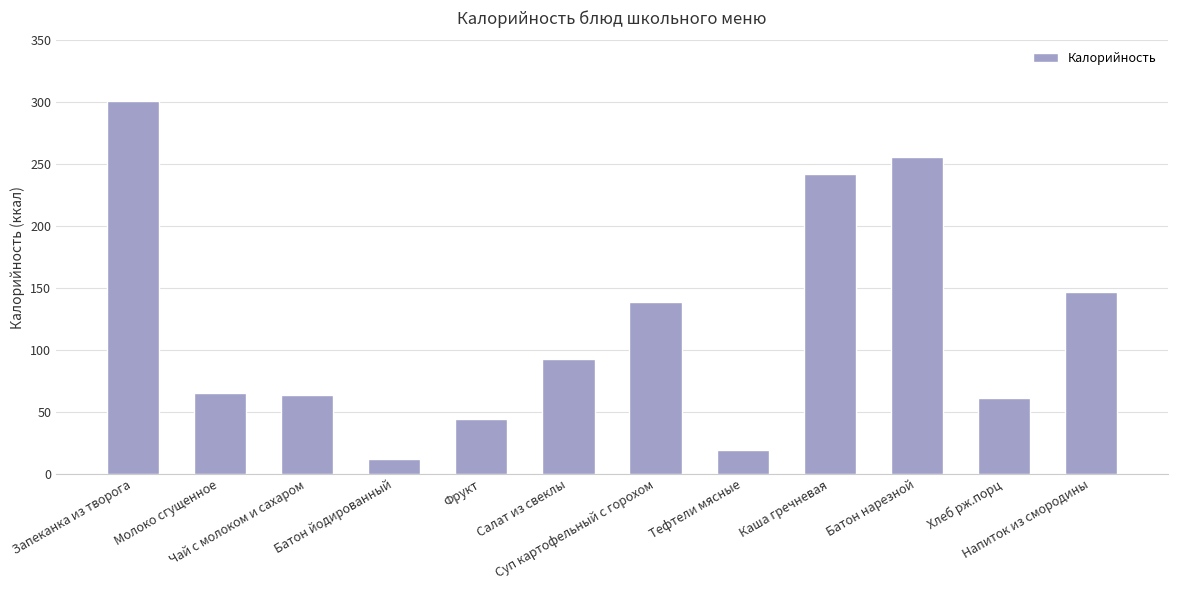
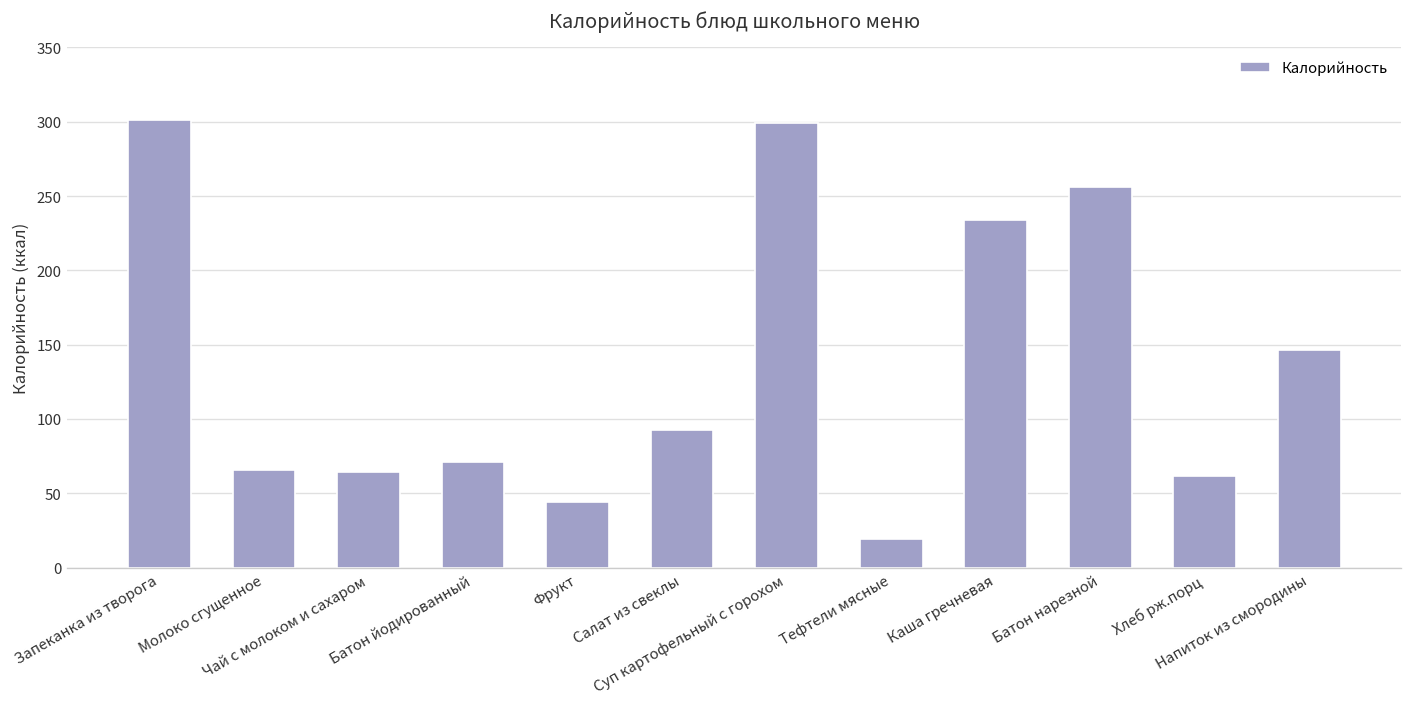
  {
    "Запеканка из творога": 301,
    "Молоко сгущенное": 66,
    "Чай с молоком и сахаром": 64,
-   "Батон йодированный": 12,
+   "Батон йодированный": 71,
    "Фрукт": 44,
    "Салат из свеклы": 93,
-   "Суп картофельный с горохом": 139,
+   "Суп картофельный с горохом": 299,
    "Тефтели мясные": 19,
-   "Каша гречневая": 242,
+   "Каша гречневая": 234,
    "Батон нарезной": 256,
    "Хлеб рж.порц": 61,
    "Напиток из смородины": 147
  }
